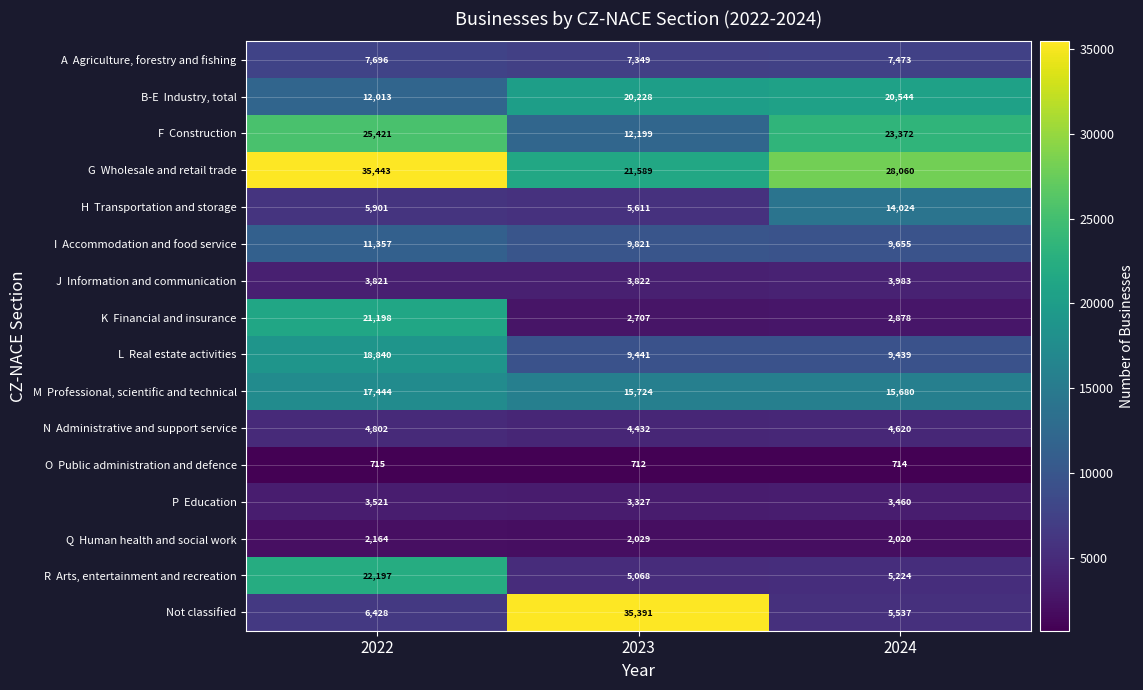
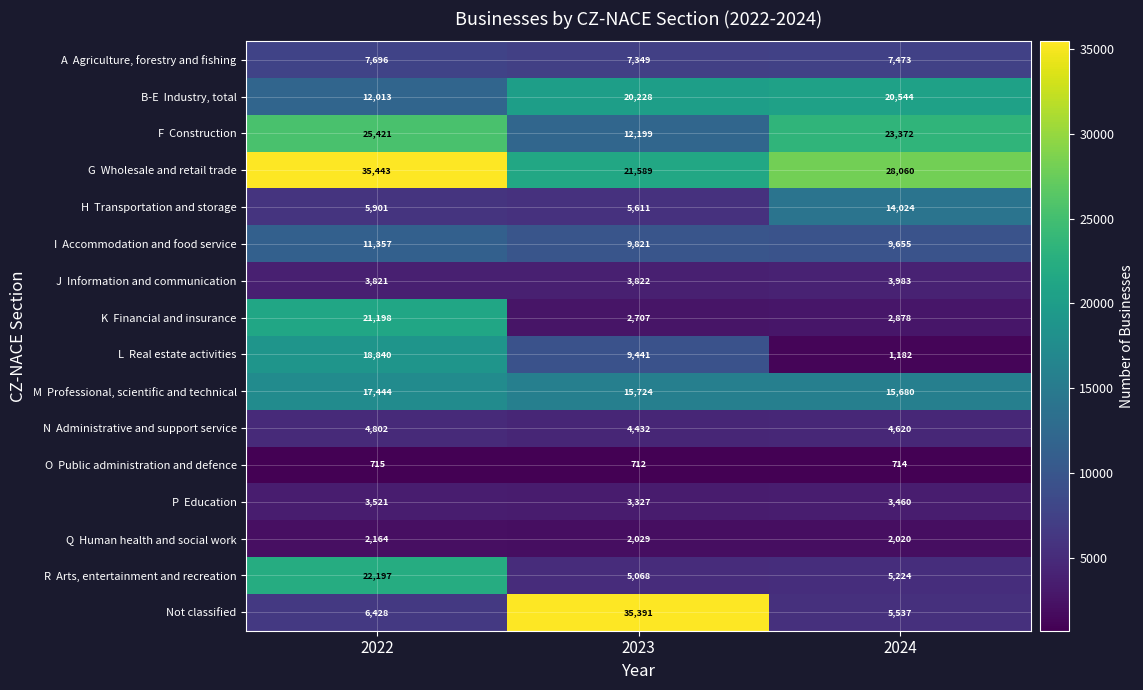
  {
    "A Agriculture, forestry and fishing": {
      "2022": "7,696",
      "2023": "7,349",
      "2024": "7,473"
    },
    "B-E Industry, total": {
      "2022": "12,013",
      "2023": "20,228",
      "2024": "20,544"
    },
    "F Construction": {
      "2022": "25,421",
      "2023": "12,199",
      "2024": "23,372"
    },
    "G Wholesale and retail trade": {
      "2022": "35,443",
      "2023": "21,589",
      "2024": "28,060"
    },
    "H Transportation and storage": {
      "2022": "5,901",
      "2023": "5,611",
      "2024": "14,024"
    },
    "I Accommodation and food service": {
      "2022": "11,357",
      "2023": "9,821",
      "2024": "9,655"
    },
    "J Information and communication": {
      "2022": "3,821",
      "2023": "3,822",
      "2024": "3,983"
    },
    "K Financial and insurance": {
      "2022": "21,198",
      "2023": "2,707",
      "2024": "2,878"
    },
    "L Real estate activities": {
      "2022": "18,840",
      "2023": "9,441",
-     "2024": "9,439"
+     "2024": "1,182"
    },
    "M Professional, scientific and technical": {
      "2022": "17,444",
      "2023": "15,724",
      "2024": "15,680"
    },
    "N Administrative and support service": {
      "2022": "4,802",
      "2023": "4,432",
      "2024": "4,620"
    },
    "O Public administration and defence": {
      "2022": "715",
      "2023": "712",
      "2024": "714"
    },
    "P Education": {
      "2022": "3,521",
      "2023": "3,327",
      "2024": "3,460"
    },
    "Q Human health and social work": {
      "2022": "2,164",
      "2023": "2,029",
      "2024": "2,020"
    },
    "R Arts, entertainment and recreation": {
      "2022": "22,197",
      "2023": "5,068",
      "2024": "5,224"
    },
    "Not classified": {
      "2022": "6,428",
      "2023": "35,391",
      "2024": "5,537"
    }
  }
